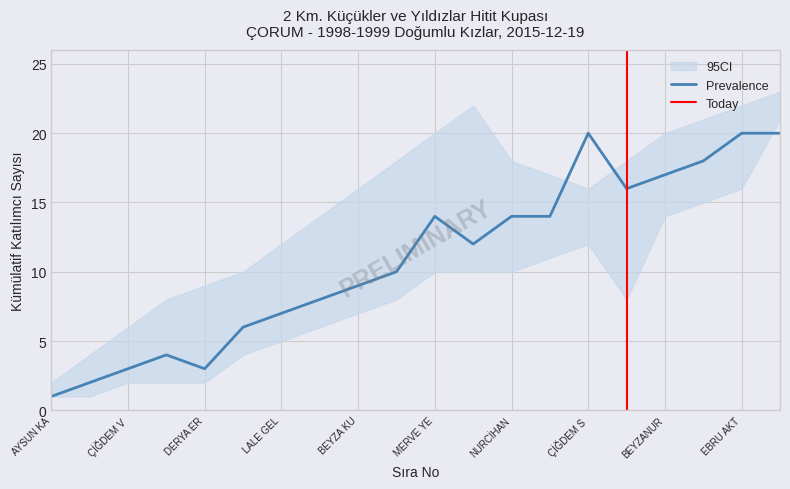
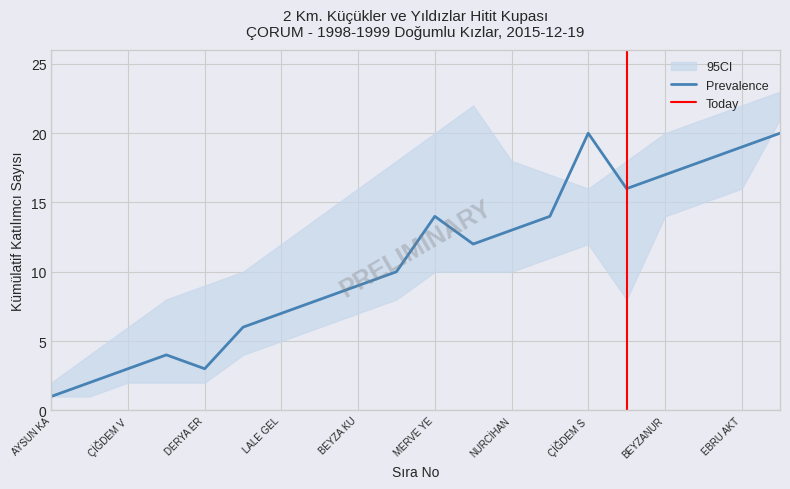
  {
    "Prevalence": {
      "AYSUN KA": 1,
      "ÇİĞDEM V": 3,
      "DERYA ER": 3,
      "LALE GEL": 7,
      "BEYZA KU": 9,
      "MERVE YE": 14,
-     "NURCİHAN": 14,
+     "NURCİHAN": 13,
      "ÇİĞDEM S": 20,
      "BEYZANUR": 17,
-     "EBRU AKT": 20
+     "EBRU AKT": 19
    }
  }
